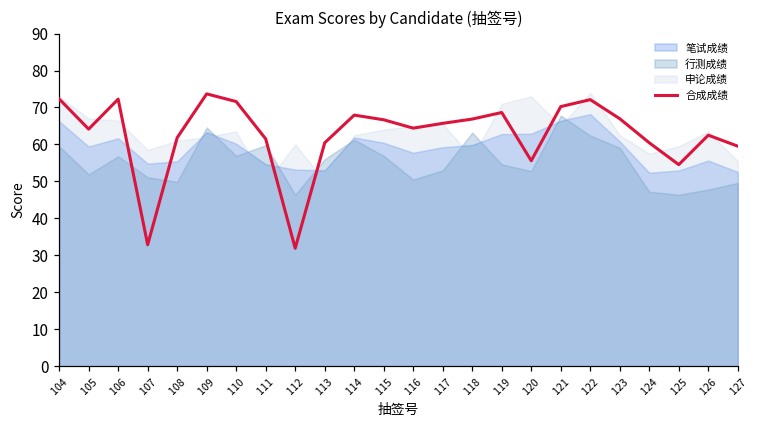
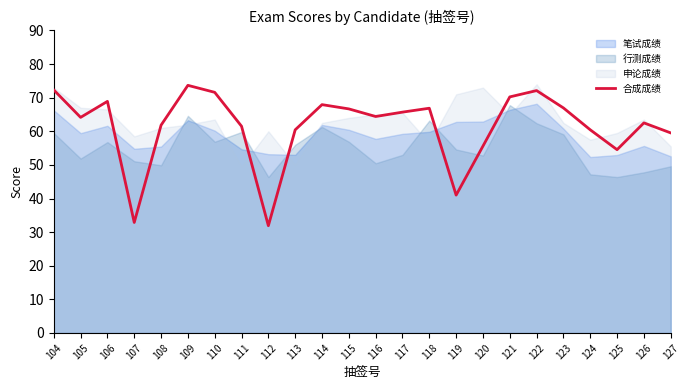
  {
    "合成成绩": {
      "105": 64,
-     "106": 72,
+     "106": 69,
      "107": 33,
      "108": 62,
      "109": 74,
      "110": 72,
      "111": 62,
      "112": 32,
      "113": 60,
      "114": 68,
      "115": 67,
      "118": 67,
-     "119": 69,
+     "119": 41,
      "120": 56,
      "121": 70,
      "122": 72,
      "123": 67,
      "124": 60,
      "125": 55,
      "126": 63,
      "127": 60
    }
  }
